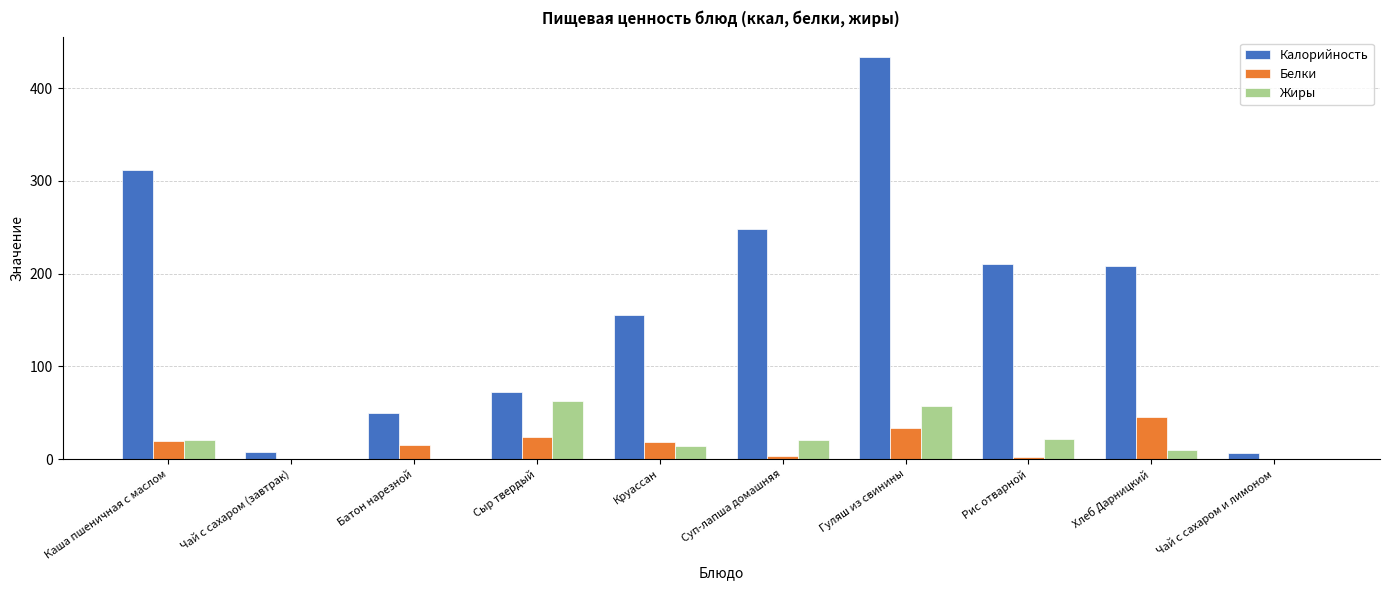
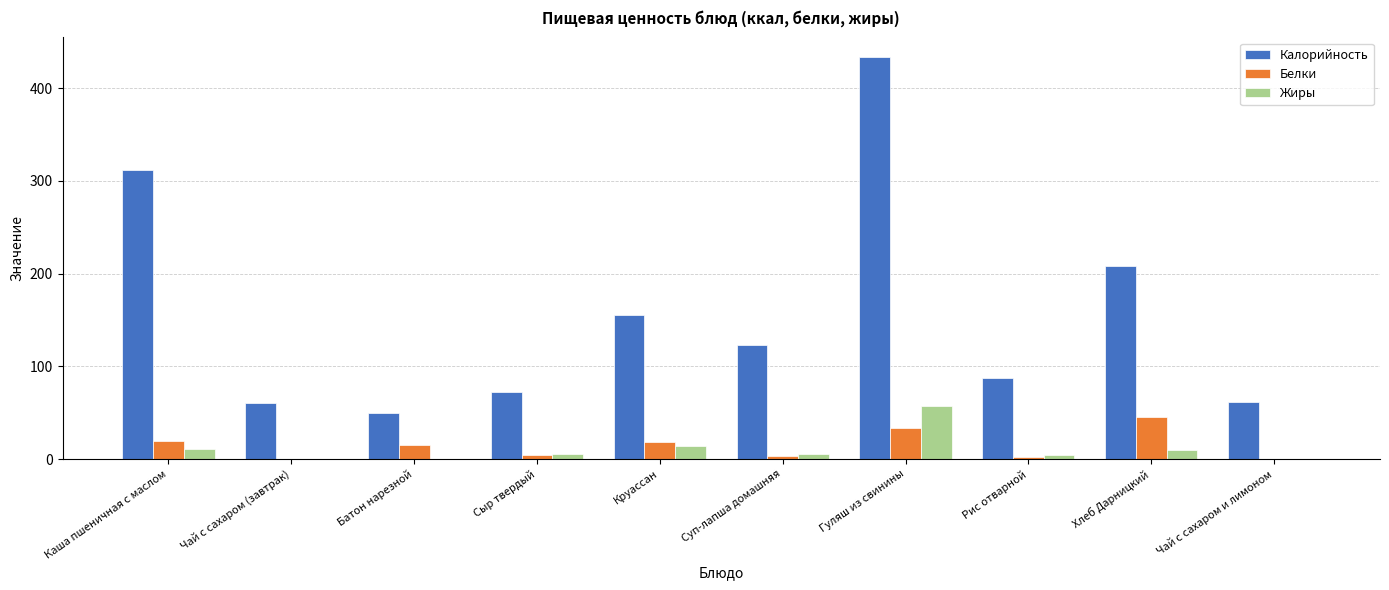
  {
    "Калорийность": {
      "Каша пшеничная с маслом": 310,
-     "Чай с сахаром (завтрак)": 10,
+     "Чай с сахаром (завтрак)": 60,
      "Батон нарезной": 50,
      "Сыр твердый": 70,
      "Круассан": 160,
-     "Суп-лапша домашняя": 250,
+     "Суп-лапша домашняя": 120,
      "Гуляш из свинины": 430,
-     "Рис отварной": 210,
+     "Рис отварной": 90,
      "Хлеб Дарницкий": 210,
-     "Чай с сахаром и лимоном": 10
+     "Чай с сахаром и лимоном": 60
    },
    "Белки": {
      "Каша пшеничная с маслом": 20,
      "Чай с сахаром (завтрак)": 0,
      "Батон нарезной": 20,
-     "Сыр твердый": 20,
+     "Сыр твердый": 10,
      "Круассан": 20,
      "Суп-лапша домашняя": 0,
      "Гуляш из свинины": 30,
      "Хлеб Дарницкий": 50,
      "Чай с сахаром и лимоном": 0
    },
    "Жиры": {
-     "Каша пшеничная с маслом": 20,
+     "Каша пшеничная с маслом": 10,
      "Чай с сахаром (завтрак)": 0,
      "Батон нарезной": 0,
-     "Сыр твердый": 60,
+     "Сыр твердый": 10,
      "Круассан": 10,
-     "Суп-лапша домашняя": 20,
+     "Суп-лапша домашняя": 10,
      "Гуляш из свинины": 60,
-     "Рис отварной": 20,
+     "Рис отварной": 10,
      "Хлеб Дарницкий": 10,
      "Чай с сахаром и лимоном": 0
    }
  }
